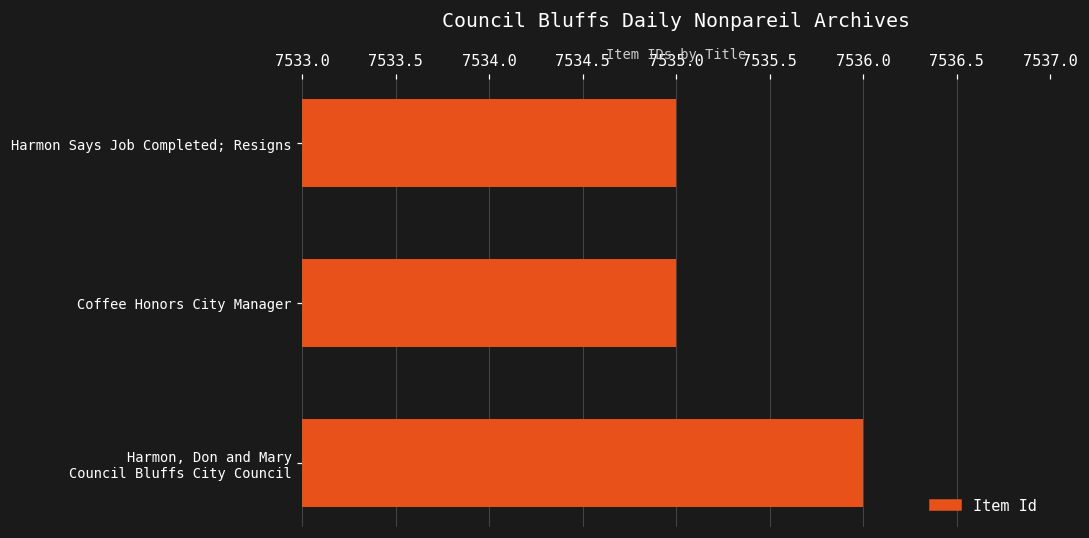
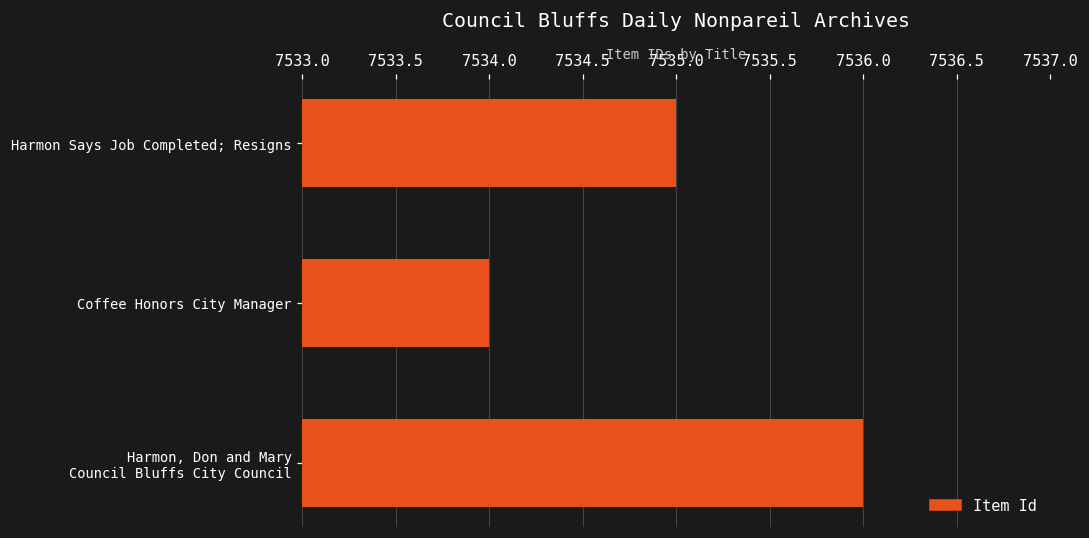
  {
    "Harmon Says Job Completed; Resigns": 7535,
-   "Coffee Honors City Manager": 7535,
+   "Coffee Honors City Manager": 7534,
    "Harmon, Don and Mary Council Bluffs City Council": 7536
  }
